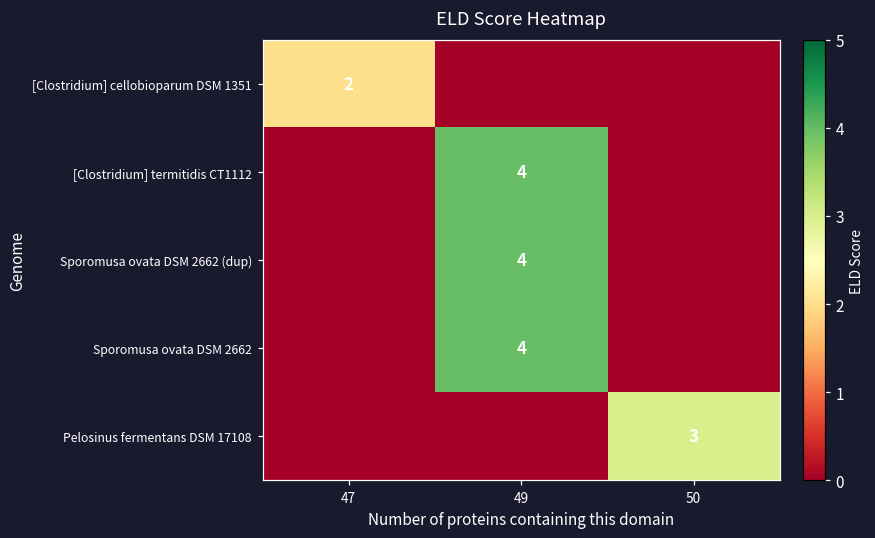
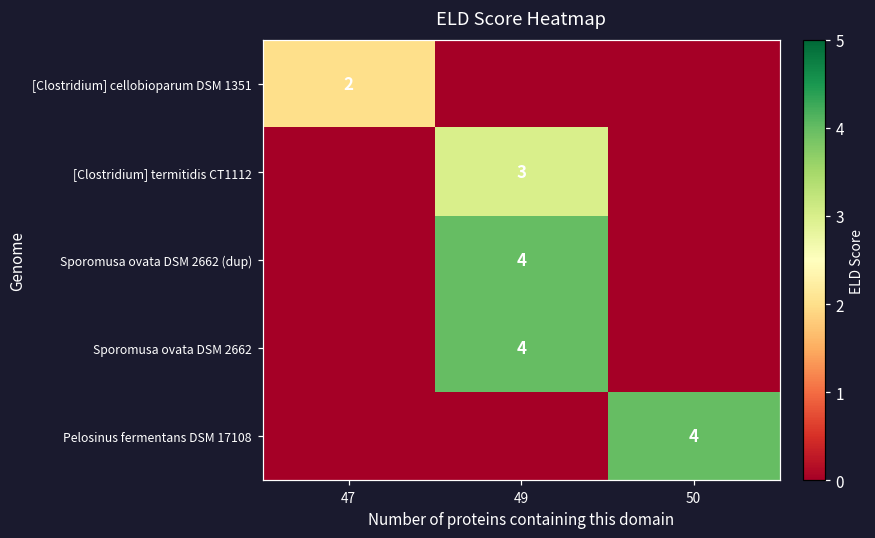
  {
    "[Clostridium] cellobioparum DSM 1351": {
      "47": 2
    },
    "[Clostridium] termitidis CT1112": {
-     "49": 4
+     "49": 3
    },
    "Sporomusa ovata DSM 2662 (dup)": {
      "49": 4
    },
    "Sporomusa ovata DSM 2662": {
      "49": 4
    },
    "Pelosinus fermentans DSM 17108": {
-     "50": 3
+     "50": 4
    }
  }
